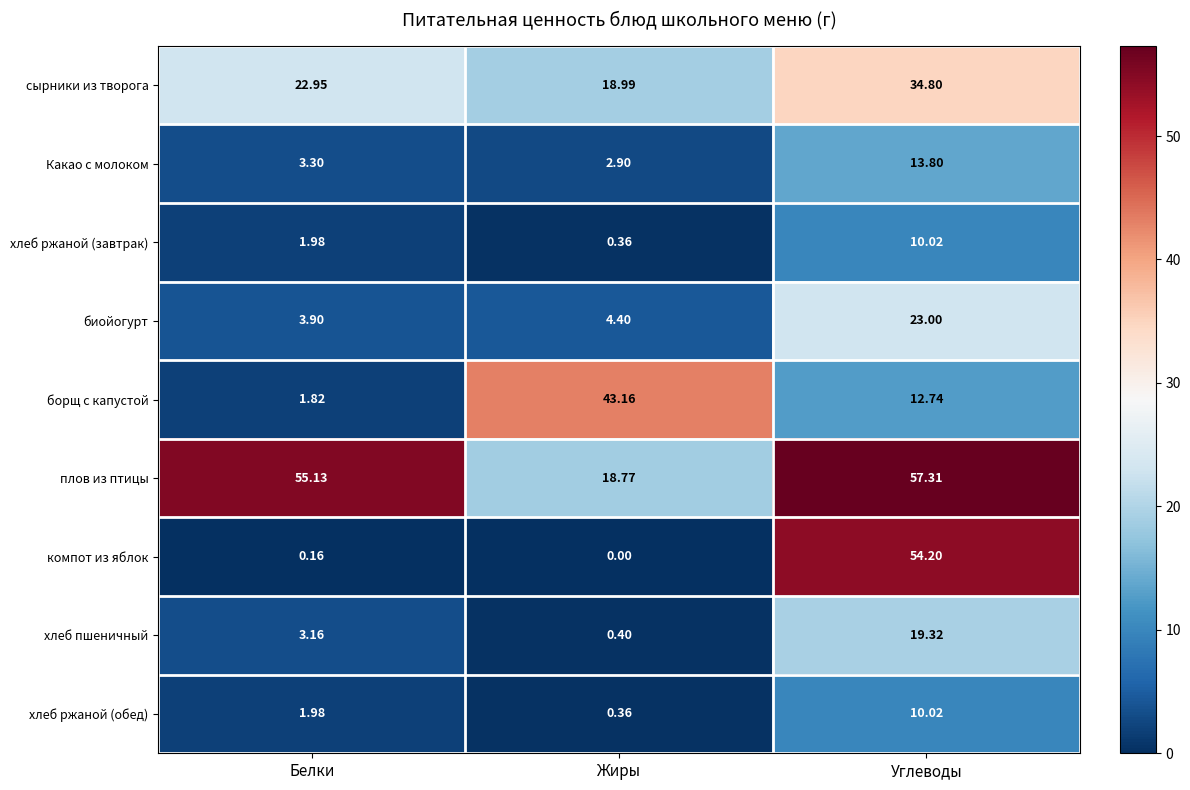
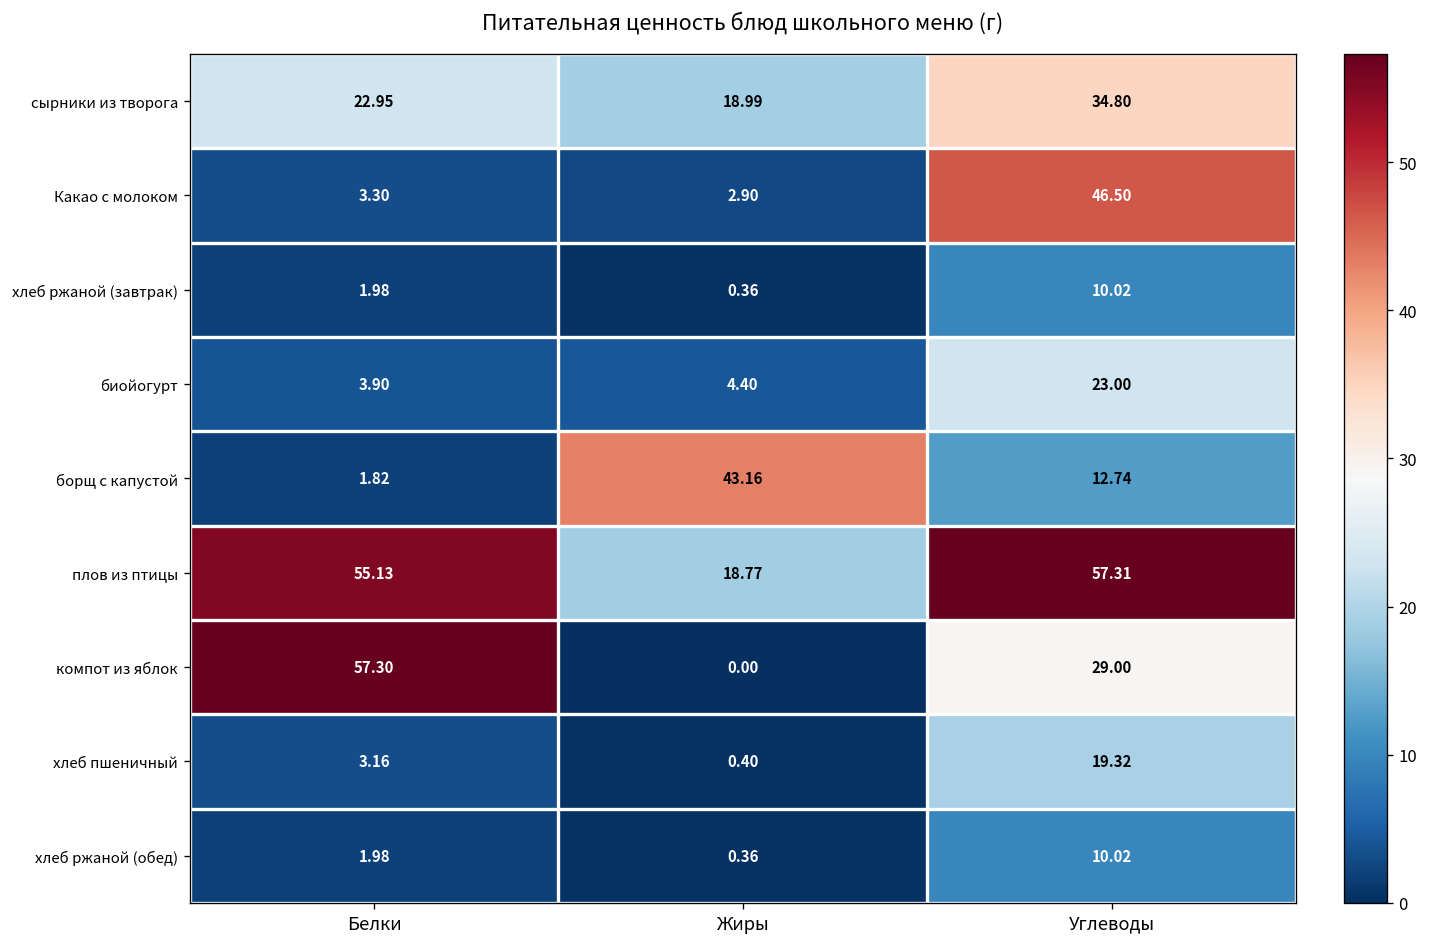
  {
    "сырники из творога": {
      "Белки": 22.95,
      "Жиры": 18.99,
      "Углеводы": 34.80
    },
    "Какао с молоком": {
      "Белки": 3.30,
      "Жиры": 2.90,
-     "Углеводы": 13.80
+     "Углеводы": 46.50
    },
    "хлеб ржаной (завтрак)": {
      "Белки": 1.98,
      "Жиры": 0.36,
      "Углеводы": 10.02
    },
    "биойогурт": {
      "Белки": 3.90,
      "Жиры": 4.40,
      "Углеводы": 23.00
    },
    "борщ с капустой": {
      "Белки": 1.82,
      "Жиры": 43.16,
      "Углеводы": 12.74
    },
    "плов из птицы": {
      "Белки": 55.13,
      "Жиры": 18.77,
      "Углеводы": 57.31
    },
    "компот из яблок": {
-     "Белки": 0.16,
+     "Белки": 57.30,
      "Жиры": 0.00,
-     "Углеводы": 54.20
+     "Углеводы": 29.00
    },
    "хлеб пшеничный": {
      "Белки": 3.16,
      "Жиры": 0.40,
      "Углеводы": 19.32
    },
    "хлеб ржаной (обед)": {
      "Белки": 1.98,
      "Жиры": 0.36,
      "Углеводы": 10.02
    }
  }
